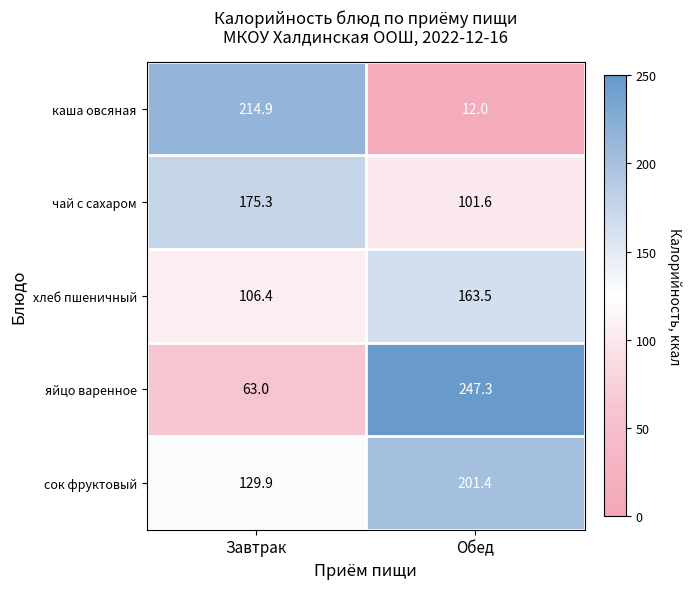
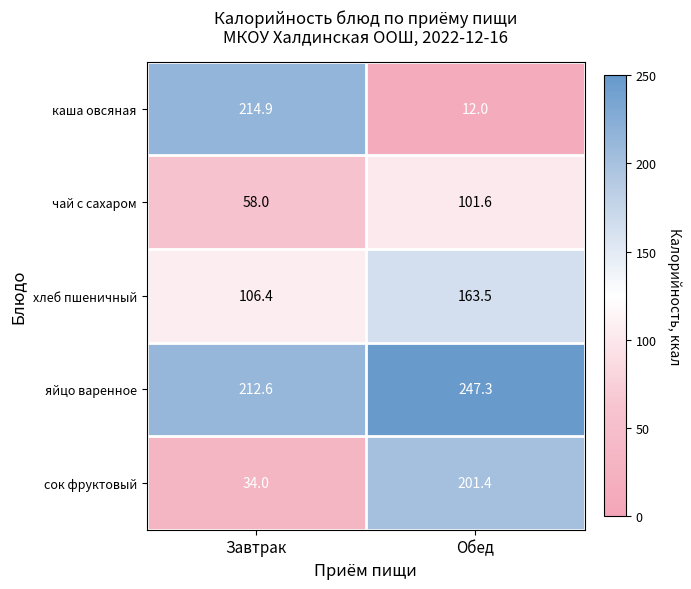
  {
    "каша овсяная": {
      "Завтрак": 214.9,
      "Обед": 12.0
    },
    "чай с сахаром": {
-     "Завтрак": 175.3,
+     "Завтрак": 58.0,
      "Обед": 101.6
    },
    "хлеб пшеничный": {
      "Завтрак": 106.4,
      "Обед": 163.5
    },
    "яйцо варенное": {
-     "Завтрак": 63.0,
+     "Завтрак": 212.6,
      "Обед": 247.3
    },
    "сок фруктовый": {
-     "Завтрак": 129.9,
+     "Завтрак": 34.0,
      "Обед": 201.4
    }
  }
